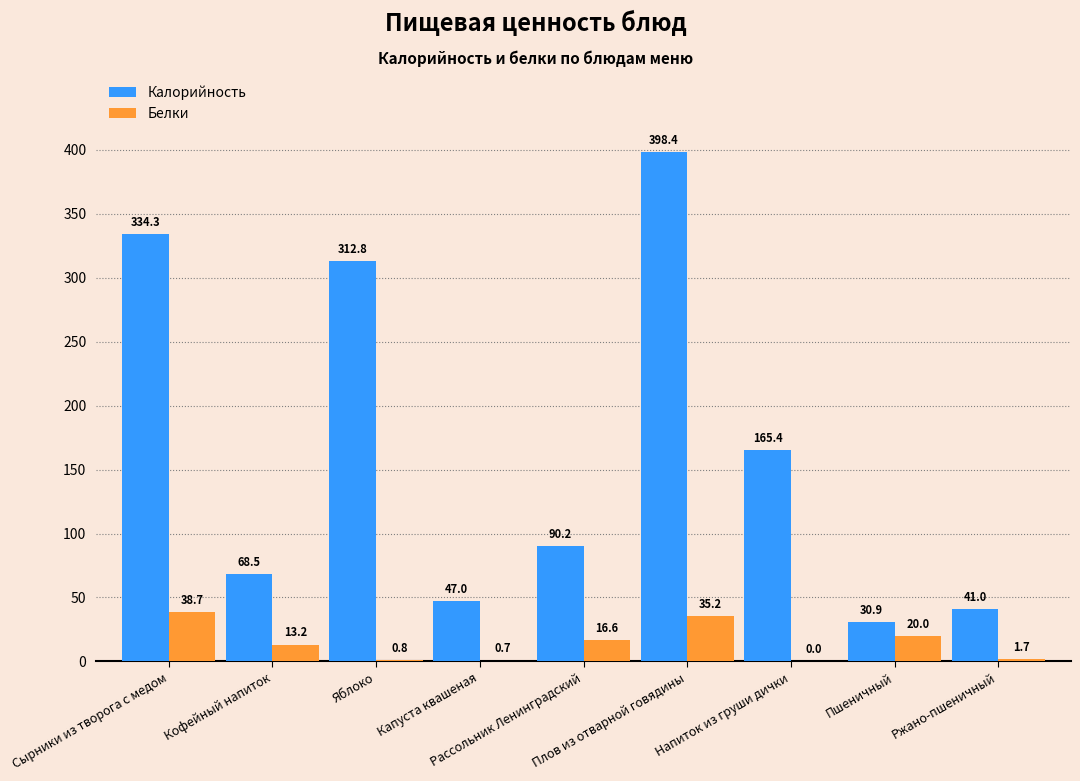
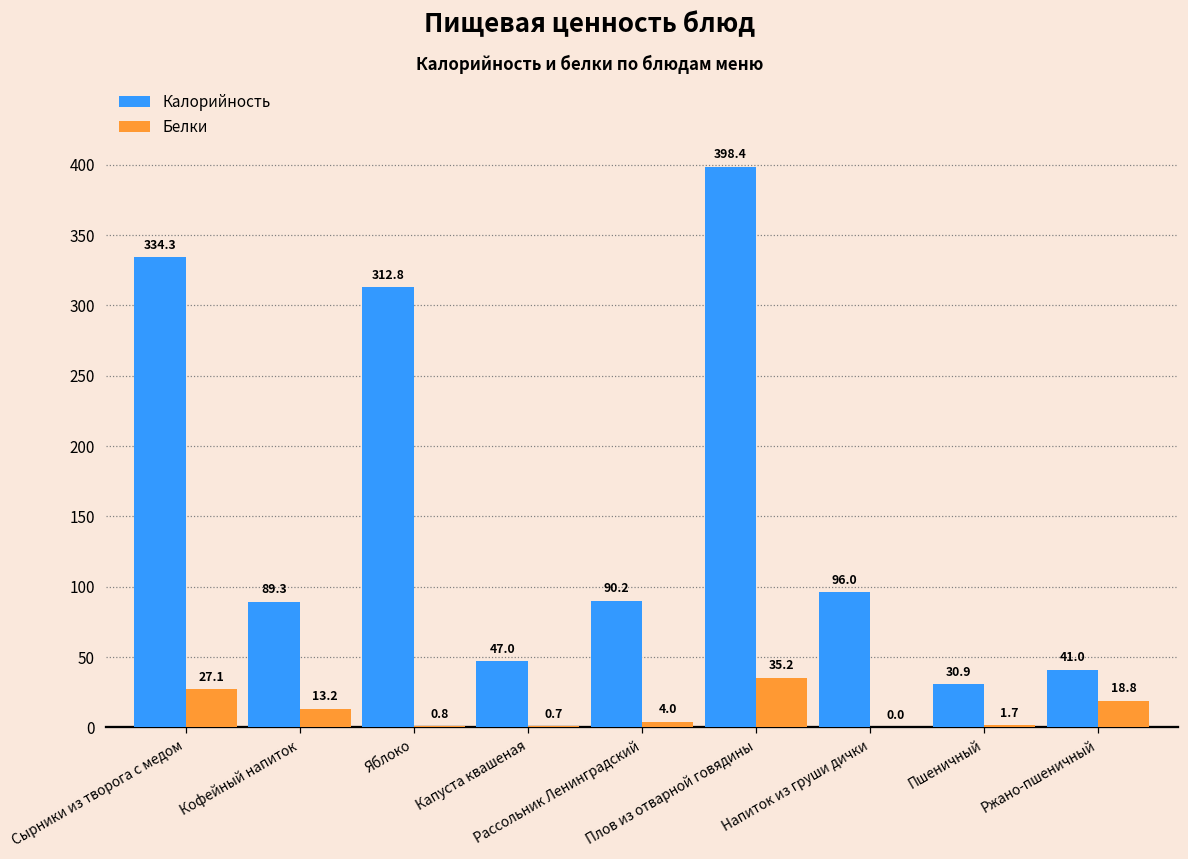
  {
    "Калорийность": {
      "Сырники из творога с медом": 334.3,
-     "Кофейный напиток": 68.5,
+     "Кофейный напиток": 89.3,
      "Яблоко": 312.8,
      "Капуста квашеная": 47.0,
      "Рассольник Ленинградский": 90.2,
      "Плов из отварной говядины": 398.4,
-     "Напиток из груши дички": 165.4,
+     "Напиток из груши дички": 96.0,
      "Пшеничный": 30.9,
      "Ржано-пшеничный": 41.0
    },
    "Белки": {
-     "Сырники из творога с медом": 38.7,
+     "Сырники из творога с медом": 27.1,
      "Кофейный напиток": 13.2,
      "Яблоко": 0.8,
      "Капуста квашеная": 0.7,
-     "Рассольник Ленинградский": 16.6,
+     "Рассольник Ленинградский": 4.0,
      "Плов из отварной говядины": 35.2,
      "Напиток из груши дички": 0.0,
-     "Пшеничный": 20.0,
-     "Ржано-пшеничный": 1.7
+     "Пшеничный": 1.7,
+     "Ржано-пшеничный": 18.8
    }
  }
